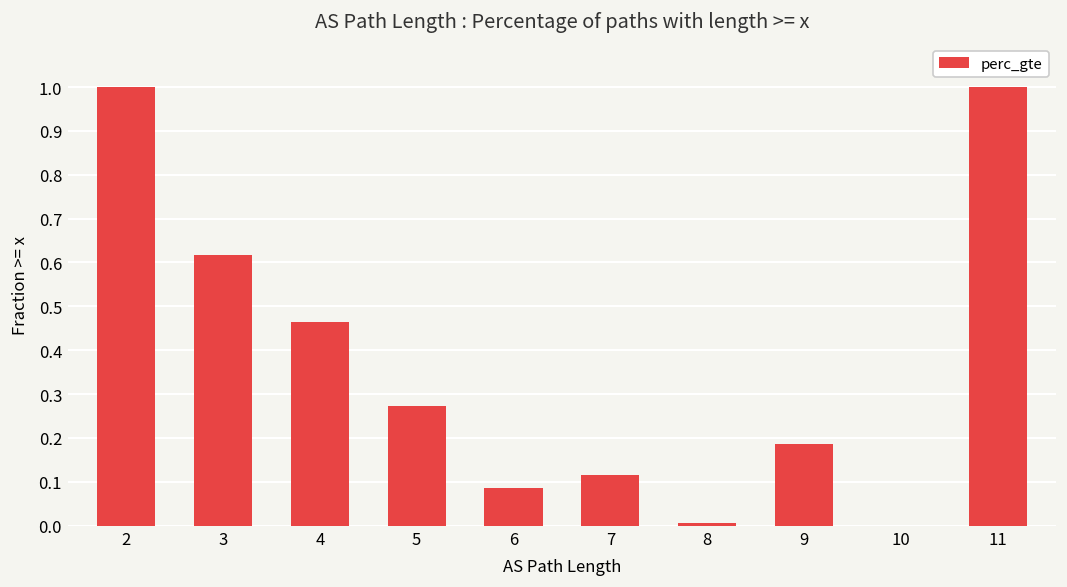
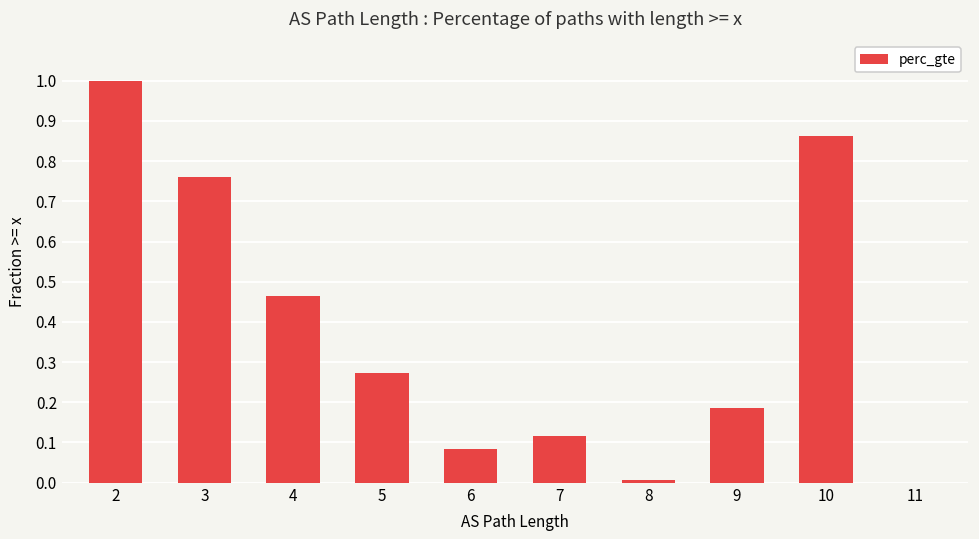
  {
    "2": 1.00,
-   "3": 0.62,
+   "3": 0.76,
    "4": 0.47,
    "5": 0.27,
    "6": 0.08,
    "7": 0.12,
    "9": 0.19,
-   "10": 0.00,
-   "11": 1
+   "10": 0.86,
+   "11": 0
  }
